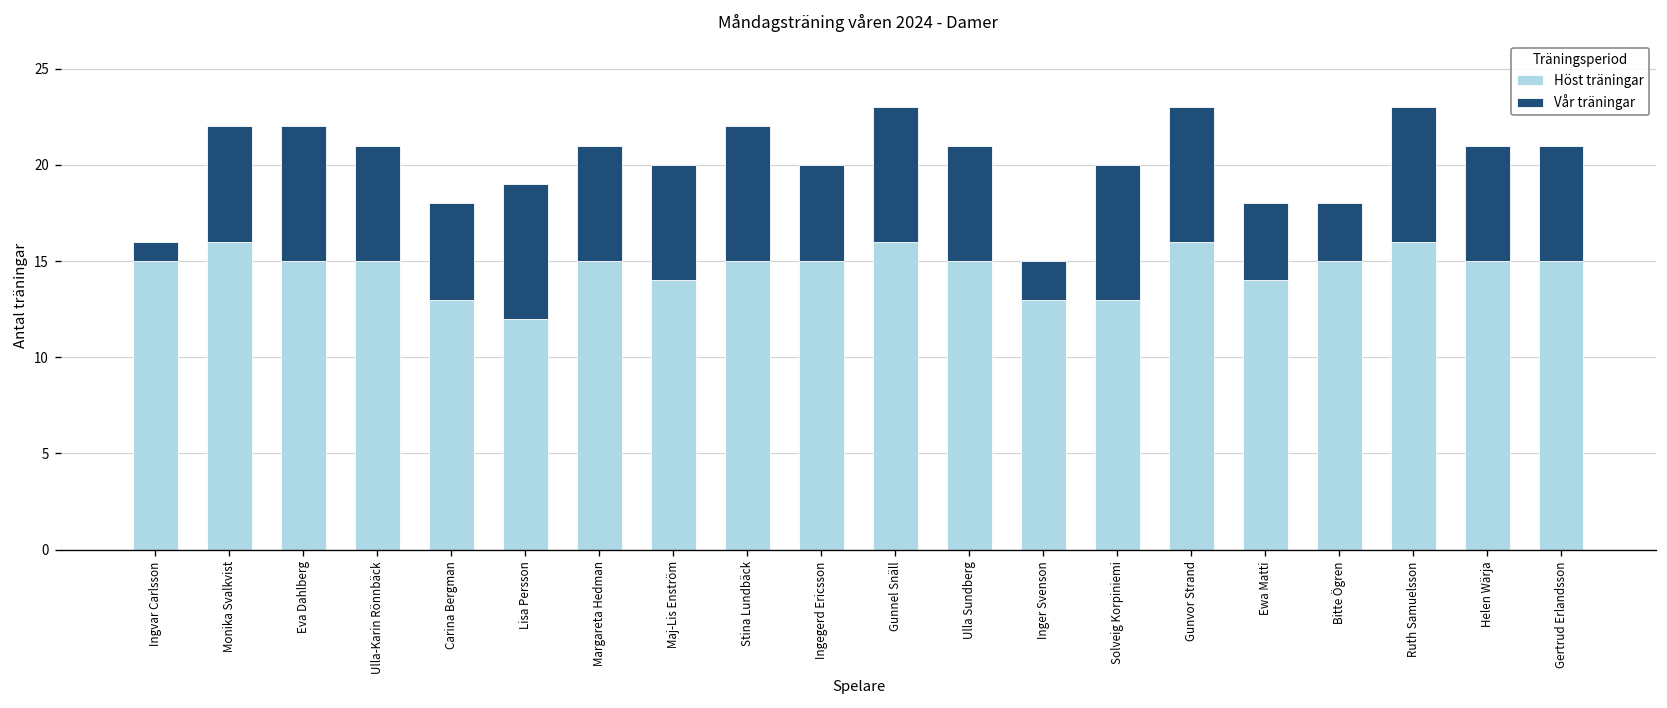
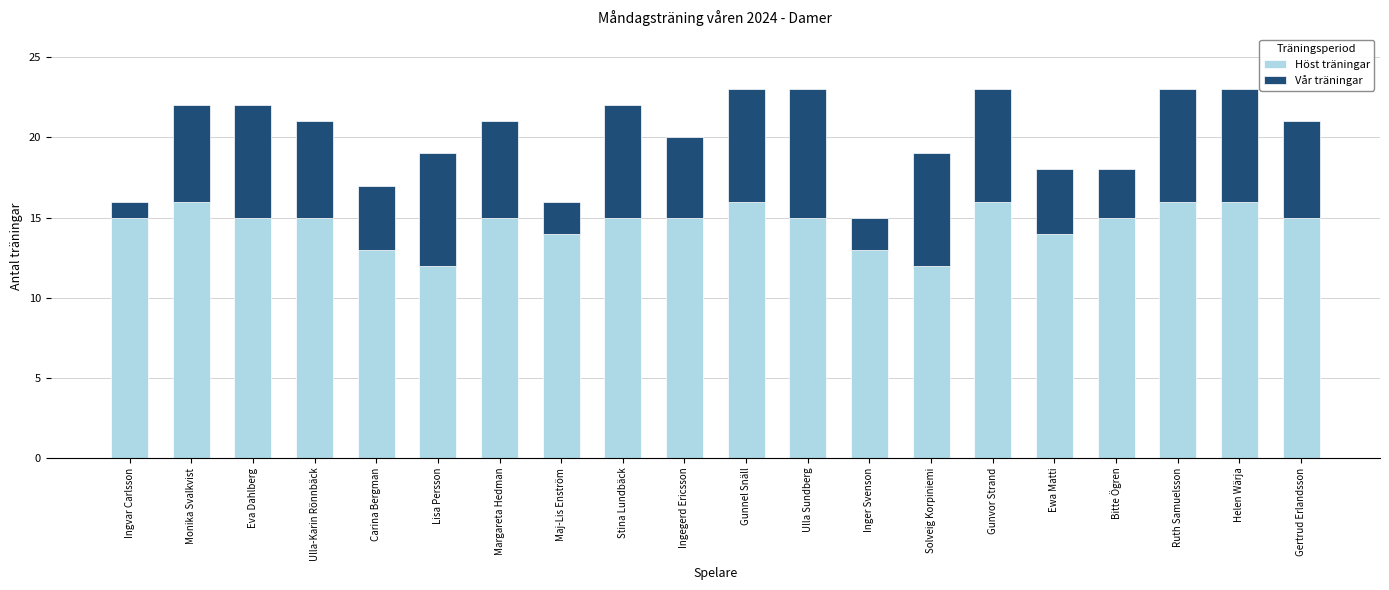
  {
    "Höst träningar": {
      "Ingvar Carlsson": 15,
      "Monika Svalkvist": 16,
      "Eva Dahlberg": 15,
      "Ulla-Karin Rönnbäck": 15,
      "Carina Bergman": 13,
      "Lisa Persson": 12,
      "Margareta Hedman": 15,
      "Maj-Lis Enström": 14,
      "Stina Lundbäck": 15,
      "Ingegerd Ericsson": 15,
      "Gunnel Snäll": 16,
      "Ulla Sundberg": 15,
      "Inger Svenson": 13,
-     "Solveig Korpiniemi": 13,
+     "Solveig Korpiniemi": 12,
      "Gunvor Strand": 16,
      "Ewa Matti": 14,
      "Bitte Ögren": 15,
      "Ruth Samuelsson": 16,
-     "Helen Wärja": 15,
+     "Helen Wärja": 16,
      "Gertrud Erlandsson": 15
    },
    "Vår träningar": {
      "Ingvar Carlsson": 1,
      "Monika Svalkvist": 6,
      "Eva Dahlberg": 7,
      "Ulla-Karin Rönnbäck": 6,
-     "Carina Bergman": 5,
+     "Carina Bergman": 4,
      "Lisa Persson": 7,
      "Margareta Hedman": 6,
-     "Maj-Lis Enström": 6,
+     "Maj-Lis Enström": 2,
      "Stina Lundbäck": 7,
      "Ingegerd Ericsson": 5,
      "Gunnel Snäll": 7,
-     "Ulla Sundberg": 6,
+     "Ulla Sundberg": 8,
      "Inger Svenson": 2,
      "Solveig Korpiniemi": 7,
      "Gunvor Strand": 7,
      "Ewa Matti": 4,
      "Bitte Ögren": 3,
      "Ruth Samuelsson": 7,
-     "Helen Wärja": 6,
+     "Helen Wärja": 7,
      "Gertrud Erlandsson": 6
    }
  }
